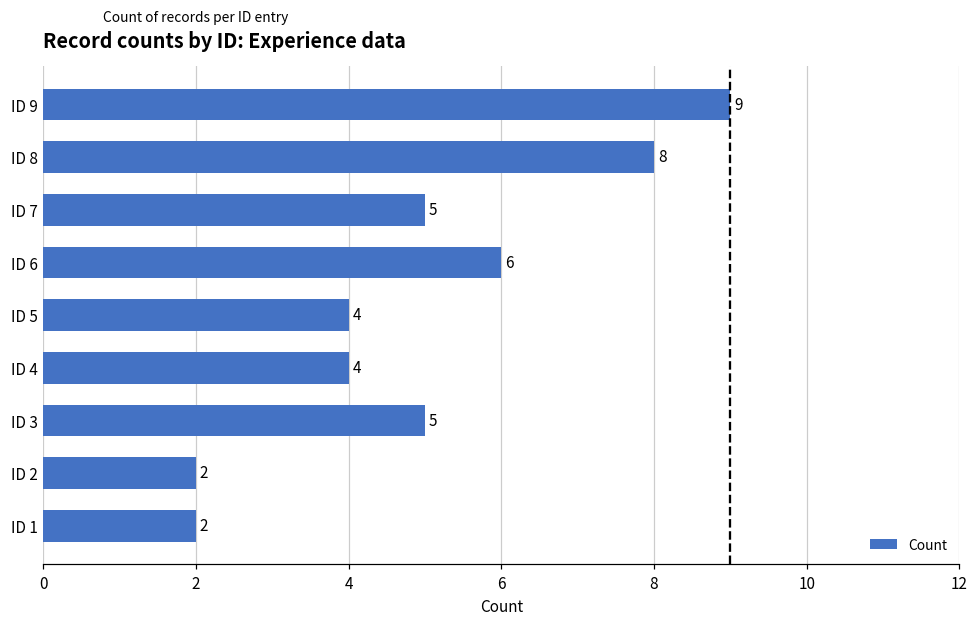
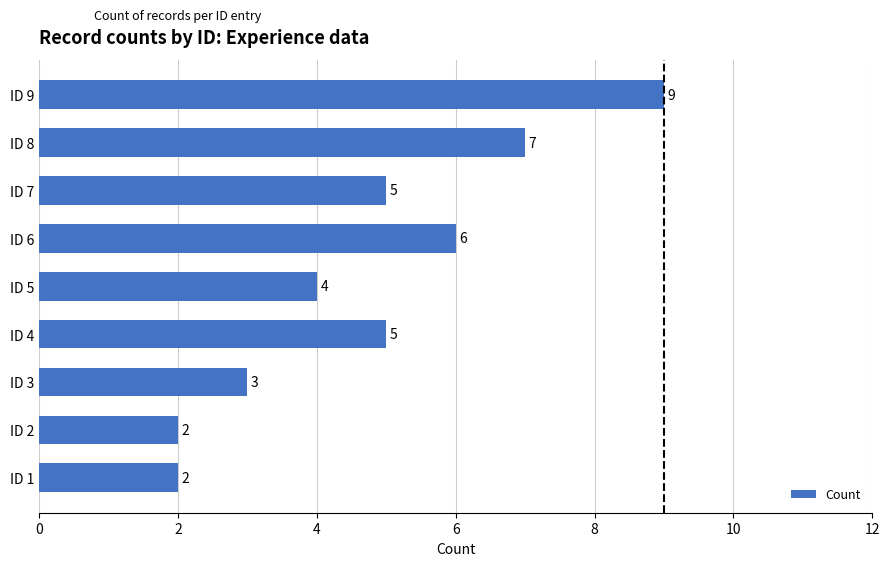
  {
    "ID 9": 9,
-   "ID 8": 8,
+   "ID 8": 7,
    "ID 7": 5,
    "ID 6": 6,
    "ID 5": 4,
-   "ID 4": 4,
-   "ID 3": 5,
+   "ID 4": 5,
+   "ID 3": 3,
    "ID 2": 2,
    "ID 1": 2
  }
